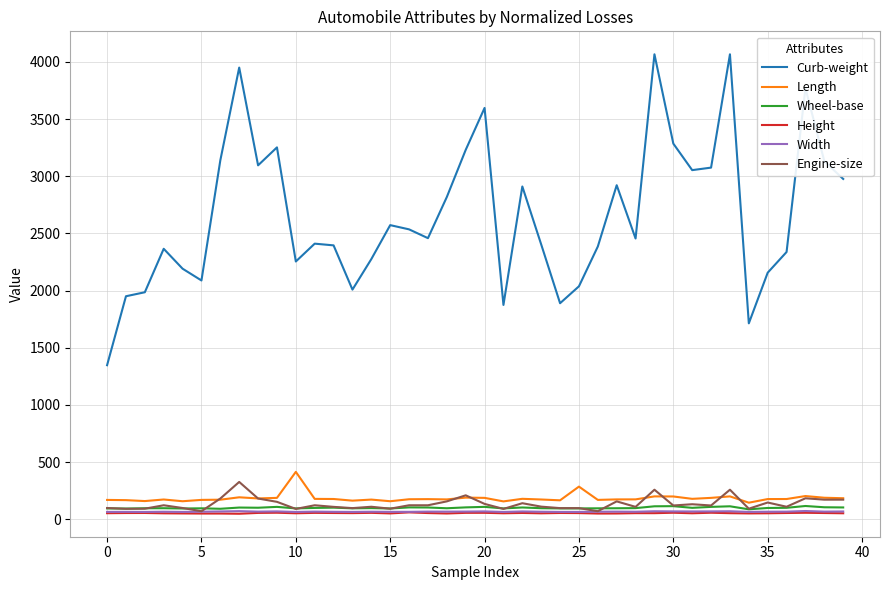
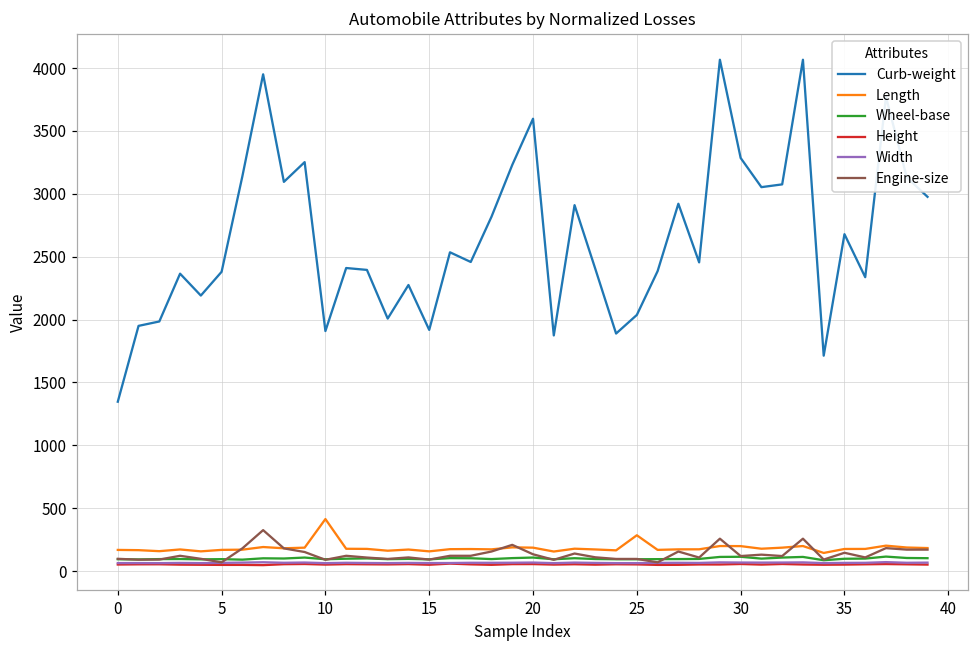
  {
    "Curb-weight": {
      "0": 1350,
-     "5": 2090,
-     "10": 2250,
-     "15": 2570,
+     "5": 2380,
+     "10": 1910,
+     "15": 1920,
      "20": 3600,
      "25": 2040,
      "30": 3290,
-     "35": 2160
+     "35": 2680
    },
    "Length": {
      "0": 170,
      "5": 170,
      "10": 410,
      "15": 160,
      "20": 190,
      "25": 290,
      "30": 200,
      "35": 180
    },
    "Wheel-base": {
      "5": 100,
      "20": 110,
      "35": 100
    },
    "Engine-size": {
      "20": 130,
      "35": 150
    }
  }
